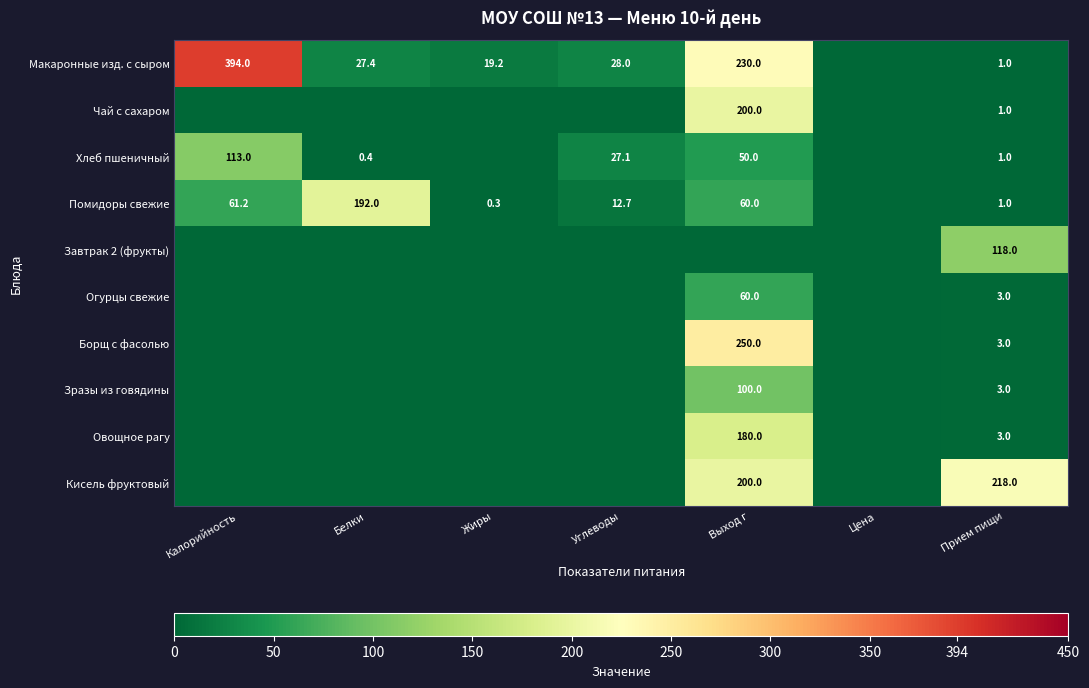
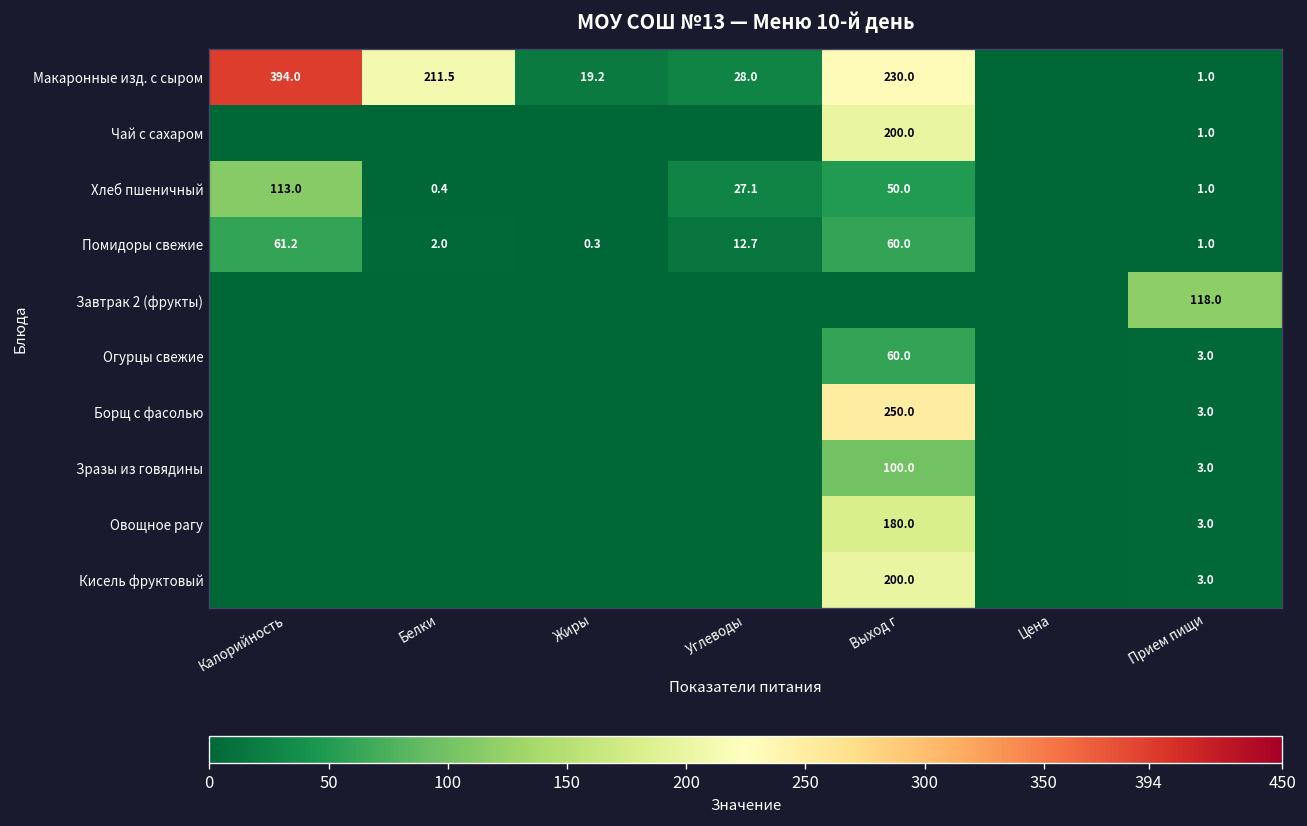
  {
    "Макаронные изд. с сыром": {
      "Калорийность": 394.0,
-     "Белки": 27.4,
+     "Белки": 211.5,
      "Жиры": 19.2,
      "Углеводы": 28.0,
      "Выход г": 230.0,
      "Прием пищи": 1.0
    },
    "Чай с сахаром": {
      "Выход г": 200.0,
      "Прием пищи": 1.0
    },
    "Хлеб пшеничный": {
      "Калорийность": 113.0,
      "Белки": 0.4,
      "Углеводы": 27.1,
      "Выход г": 50.0,
      "Прием пищи": 1.0
    },
    "Помидоры свежие": {
      "Калорийность": 61.2,
-     "Белки": 192.0,
+     "Белки": 2.0,
      "Жиры": 0.3,
      "Углеводы": 12.7,
      "Выход г": 60.0,
      "Прием пищи": 1.0
    },
    "Завтрак 2 (фрукты)": {
      "Прием пищи": 118.0
    },
    "Огурцы свежие": {
      "Выход г": 60.0,
      "Прием пищи": 3.0
    },
    "Борщ с фасолью": {
      "Выход г": 250.0,
      "Прием пищи": 3.0
    },
    "Зразы из говядины": {
      "Выход г": 100.0,
      "Прием пищи": 3.0
    },
    "Овощное рагу": {
      "Выход г": 180.0,
      "Прием пищи": 3.0
    },
    "Кисель фруктовый": {
      "Выход г": 200.0,
-     "Прием пищи": 218.0
+     "Прием пищи": 3.0
    }
  }
